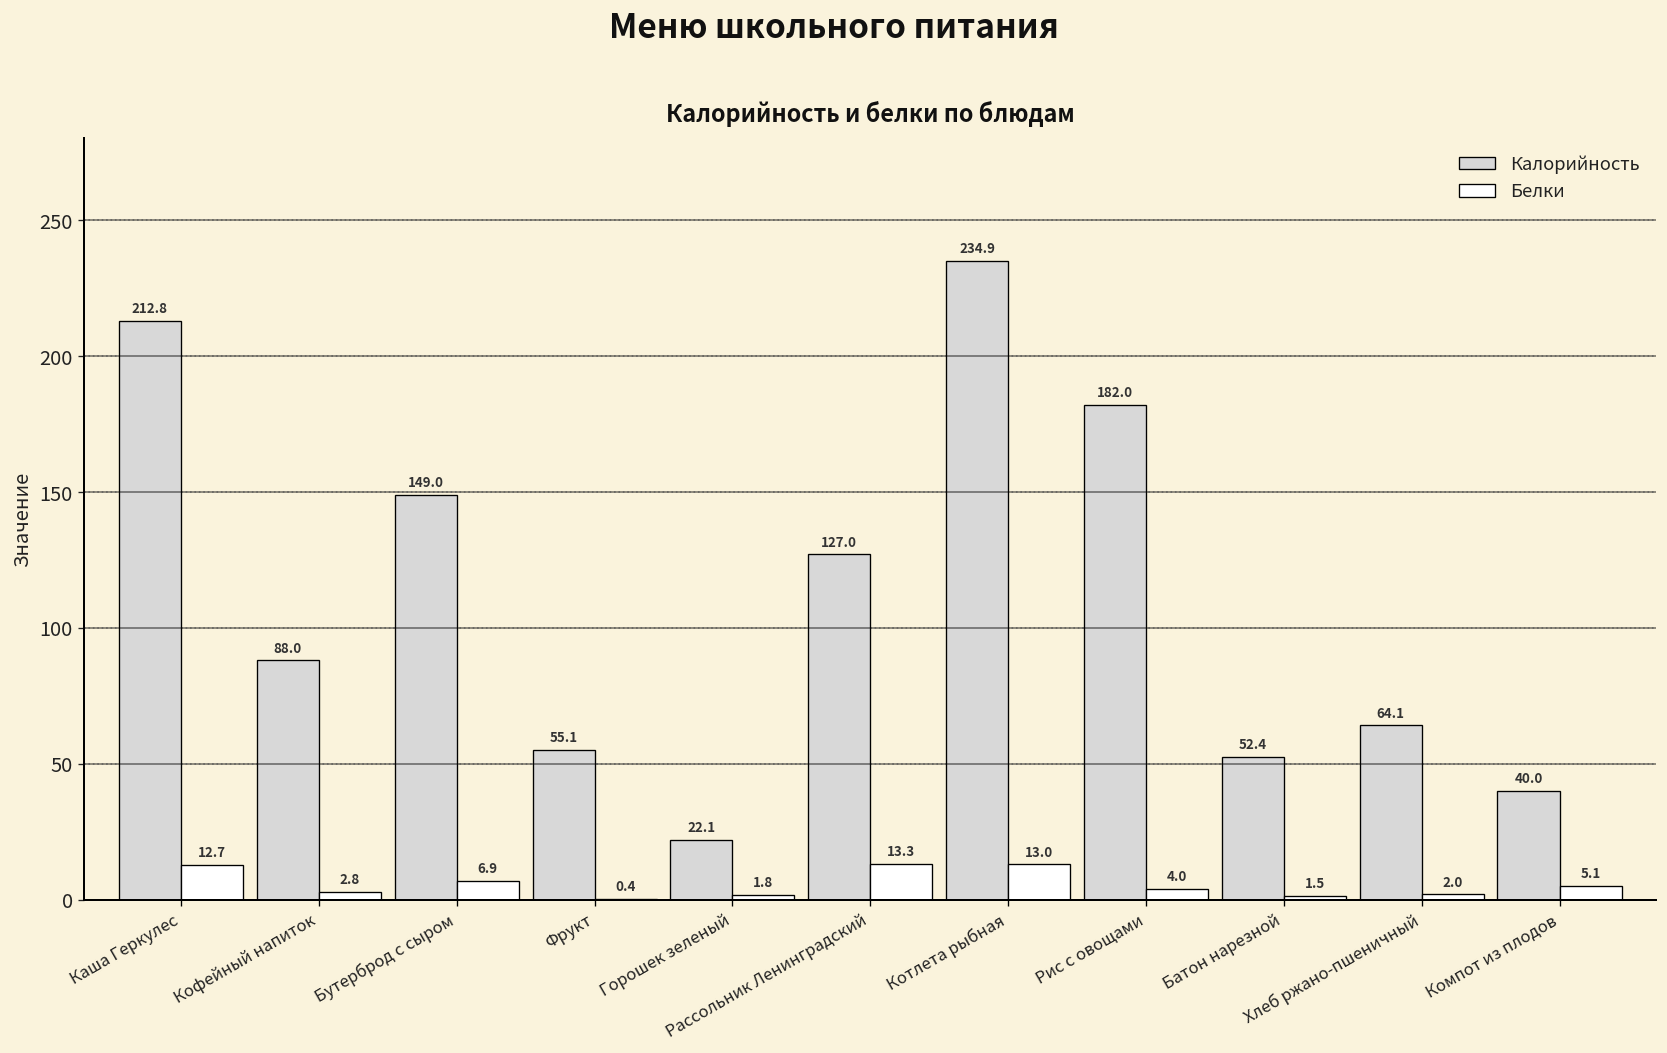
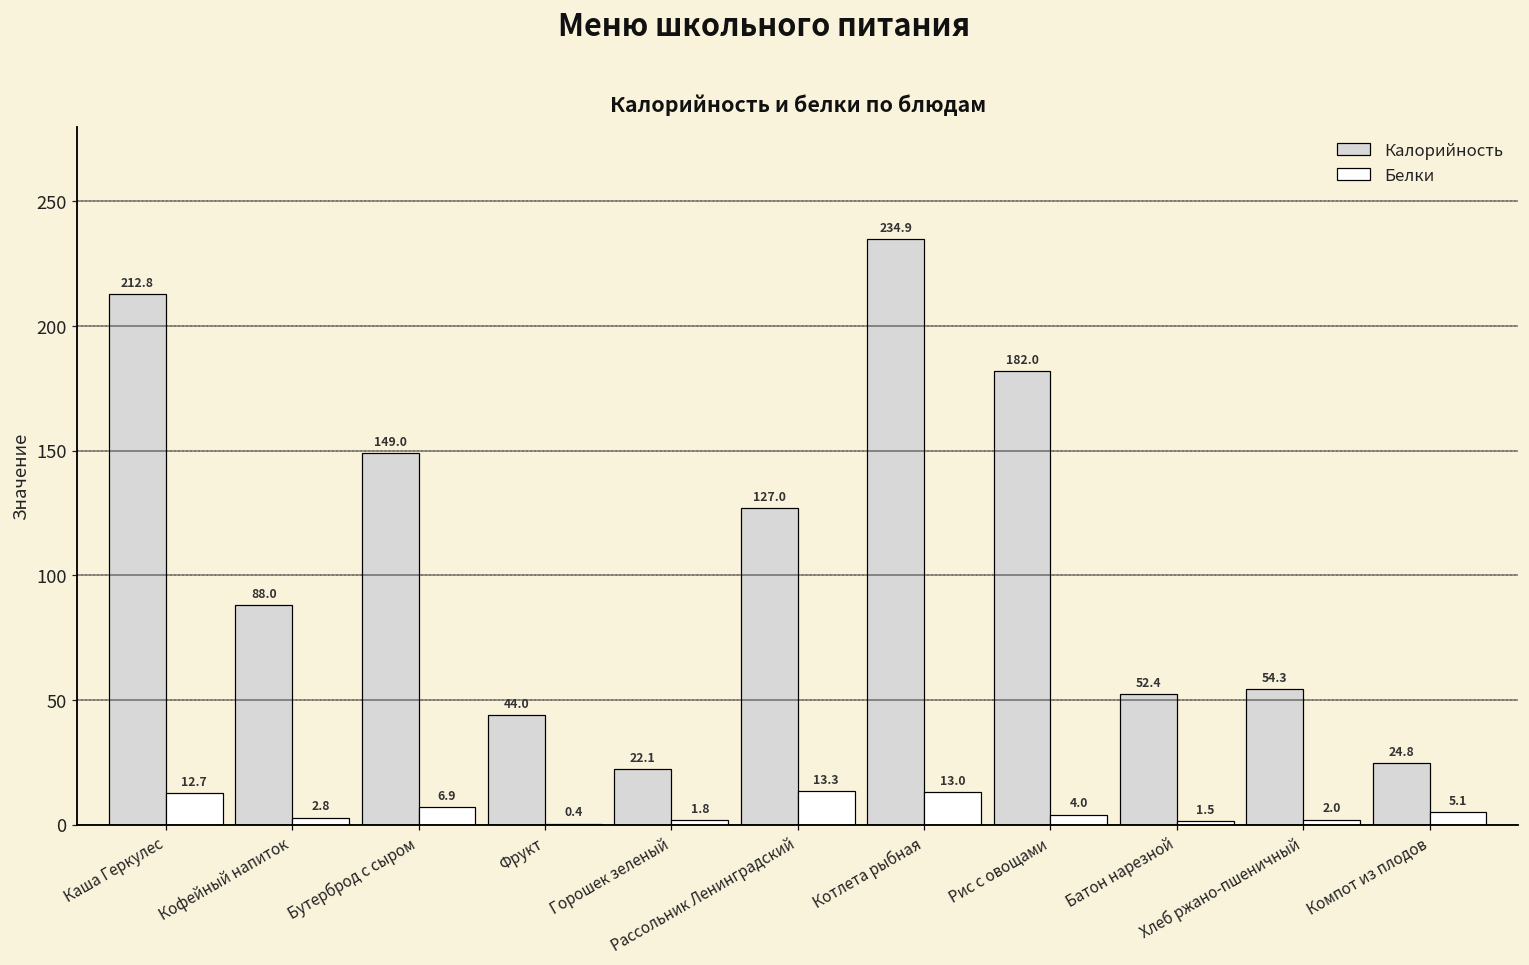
  {
    "Калорийность": {
      "Каша Геркулес": 212.8,
      "Кофейный напиток": 88.0,
      "Бутерброд с сыром": 149.0,
-     "Фрукт": 55.1,
+     "Фрукт": 44.0,
      "Горошек зеленый": 22.1,
      "Рассольник Ленинградский": 127.0,
      "Котлета рыбная": 234.9,
      "Рис с овощами": 182.0,
      "Батон нарезной": 52.4,
-     "Хлеб ржано-пшеничный": 64.1,
-     "Компот из плодов": 40.0
+     "Хлеб ржано-пшеничный": 54.3,
+     "Компот из плодов": 24.8
    },
    "Белки": {
      "Каша Геркулес": 12.7,
      "Кофейный напиток": 2.8,
      "Бутерброд с сыром": 6.9,
      "Фрукт": 0.4,
      "Горошек зеленый": 1.8,
      "Рассольник Ленинградский": 13.3,
      "Котлета рыбная": 13.0,
      "Рис с овощами": 4.0,
      "Батон нарезной": 1.5,
      "Хлеб ржано-пшеничный": 2.0,
      "Компот из плодов": 5.1
    }
  }
